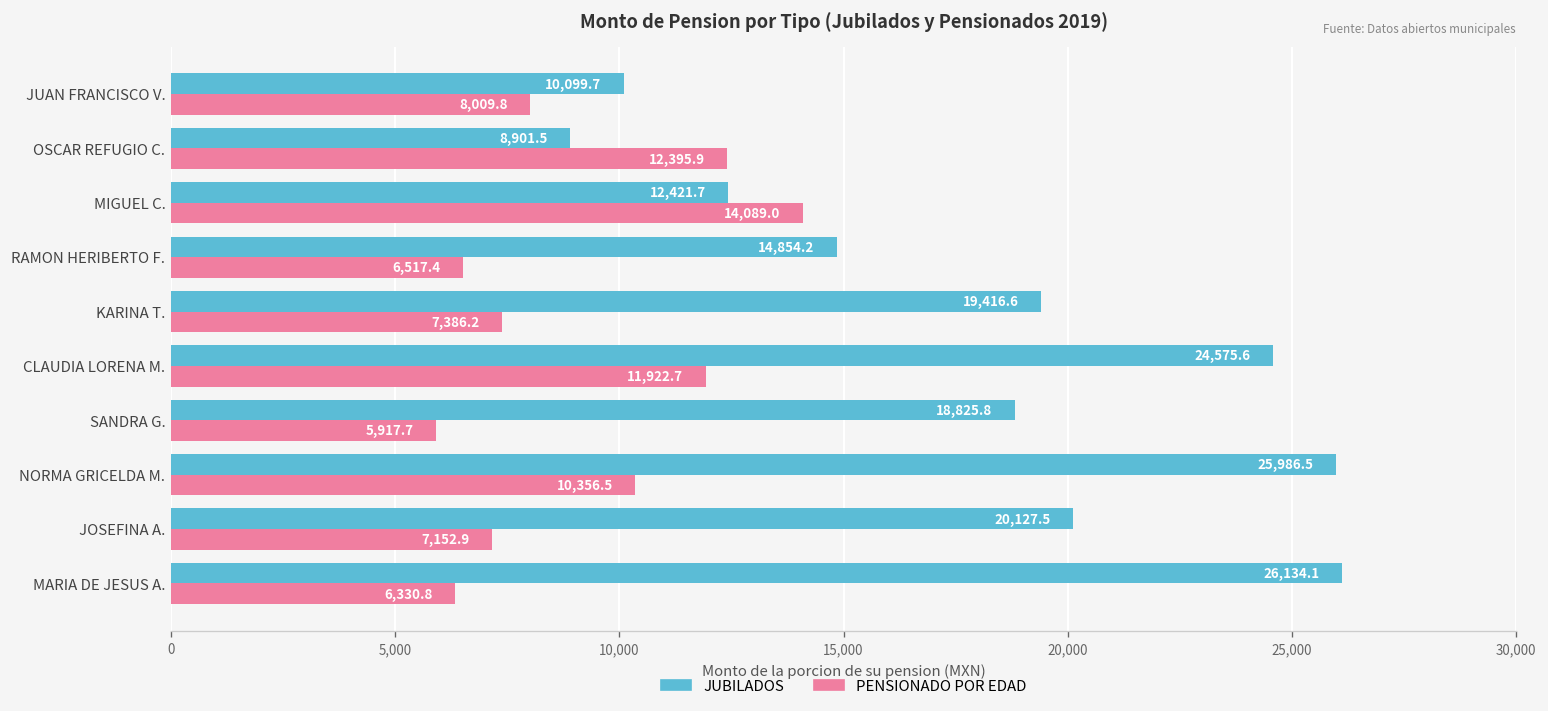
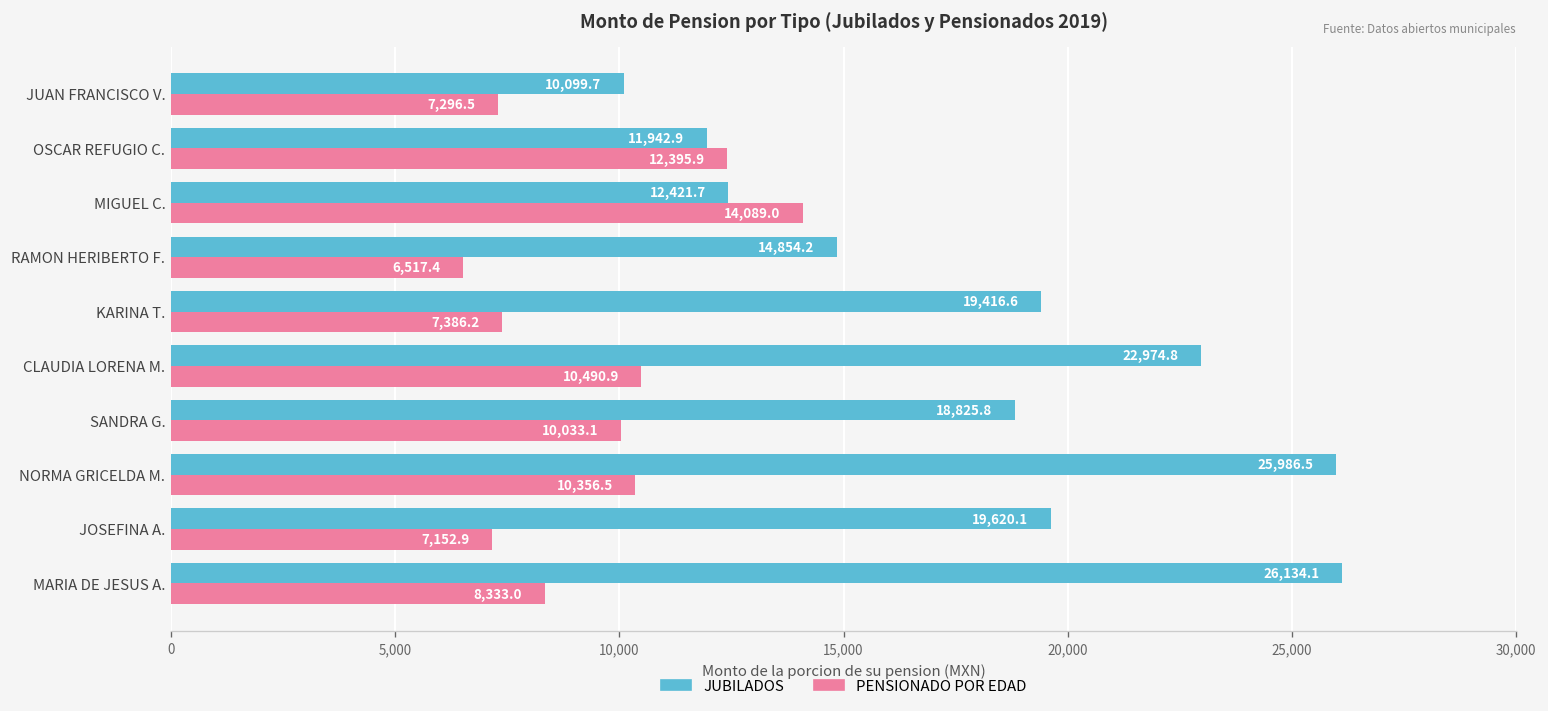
  {
    "JUBILADOS": {
      "JUAN FRANCISCO V.": "10,099.7",
-     "OSCAR REFUGIO C.": "8,901.5",
+     "OSCAR REFUGIO C.": "11,942.9",
      "MIGUEL C.": "12,421.7",
      "RAMON HERIBERTO F.": "14,854.2",
      "KARINA T.": "19,416.6",
-     "CLAUDIA LORENA M.": "24,575.6",
+     "CLAUDIA LORENA M.": "22,974.8",
      "SANDRA G.": "18,825.8",
      "NORMA GRICELDA M.": "25,986.5",
-     "JOSEFINA A.": "20,127.5",
+     "JOSEFINA A.": "19,620.1",
      "MARIA DE JESUS A.": "26,134.1"
    },
    "PENSIONADO POR EDAD": {
-     "JUAN FRANCISCO V.": "8,009.8",
+     "JUAN FRANCISCO V.": "7,296.5",
      "OSCAR REFUGIO C.": "12,395.9",
      "MIGUEL C.": "14,089.0",
      "RAMON HERIBERTO F.": "6,517.4",
      "KARINA T.": "7,386.2",
-     "CLAUDIA LORENA M.": "11,922.7",
-     "SANDRA G.": "5,917.7",
+     "CLAUDIA LORENA M.": "10,490.9",
+     "SANDRA G.": "10,033.1",
      "NORMA GRICELDA M.": "10,356.5",
      "JOSEFINA A.": "7,152.9",
-     "MARIA DE JESUS A.": "6,330.8"
+     "MARIA DE JESUS A.": "8,333.0"
    }
  }
